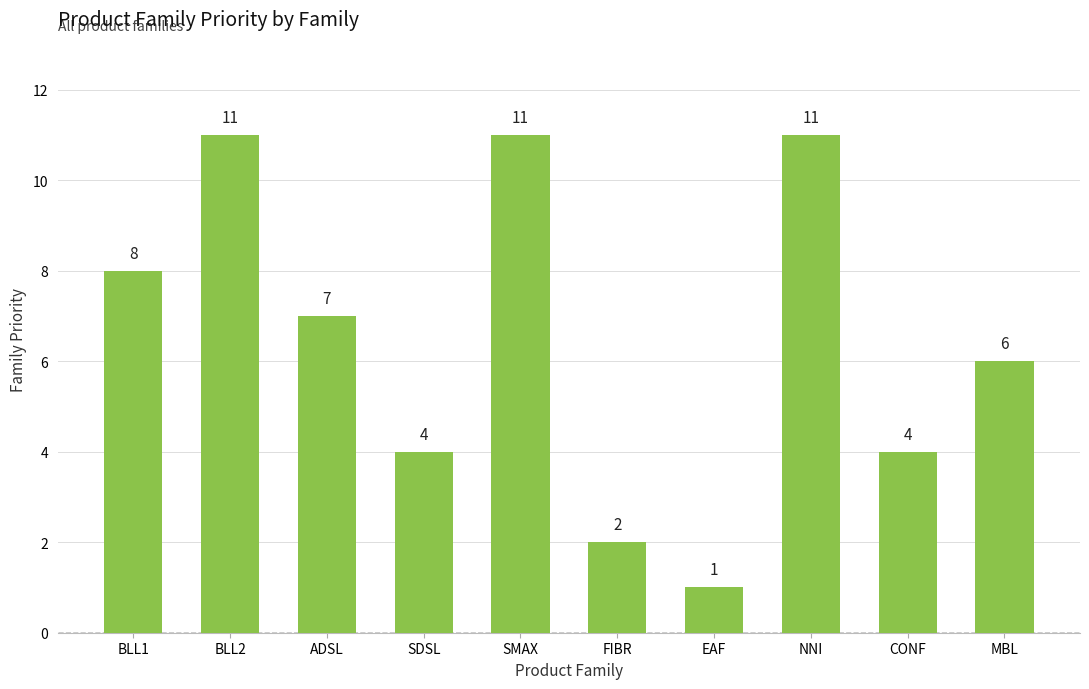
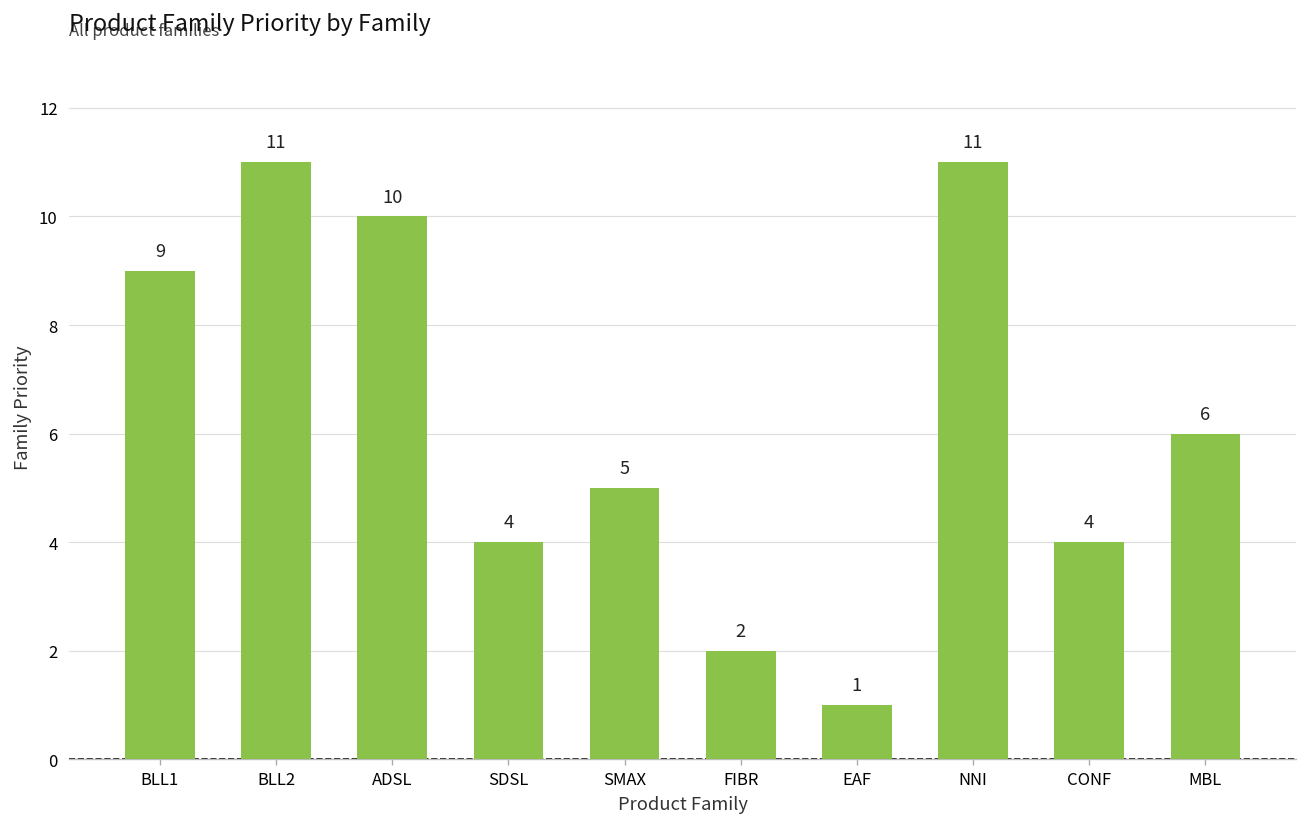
  {
-   "BLL1": 8,
+   "BLL1": 9,
    "BLL2": 11,
-   "ADSL": 7,
+   "ADSL": 10,
    "SDSL": 4,
-   "SMAX": 11,
+   "SMAX": 5,
    "FIBR": 2,
    "EAF": 1,
    "NNI": 11,
    "CONF": 4,
    "MBL": 6
  }
